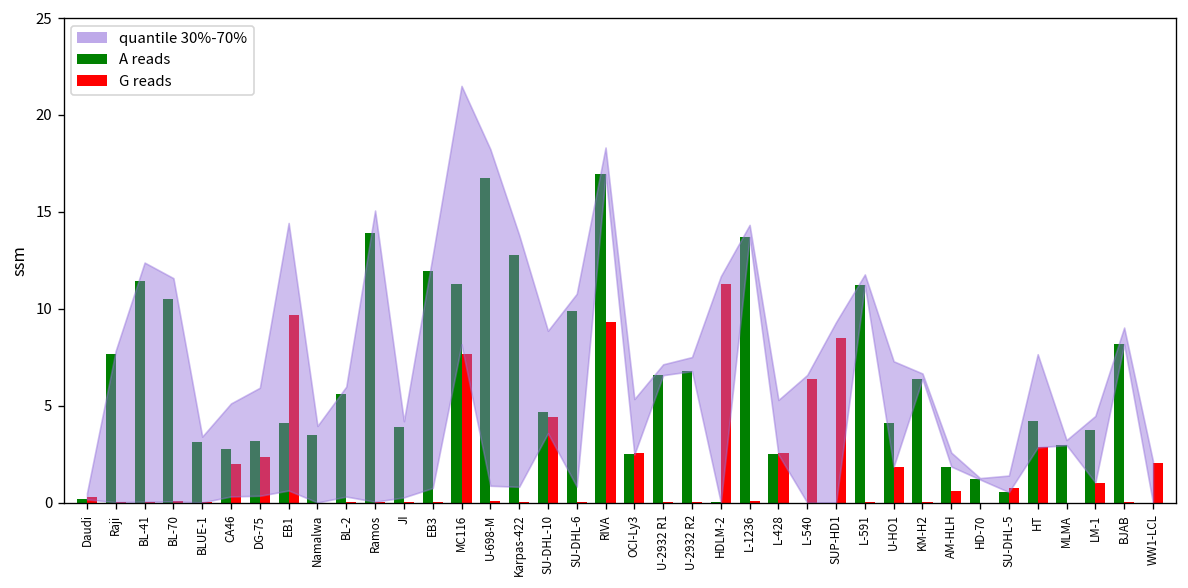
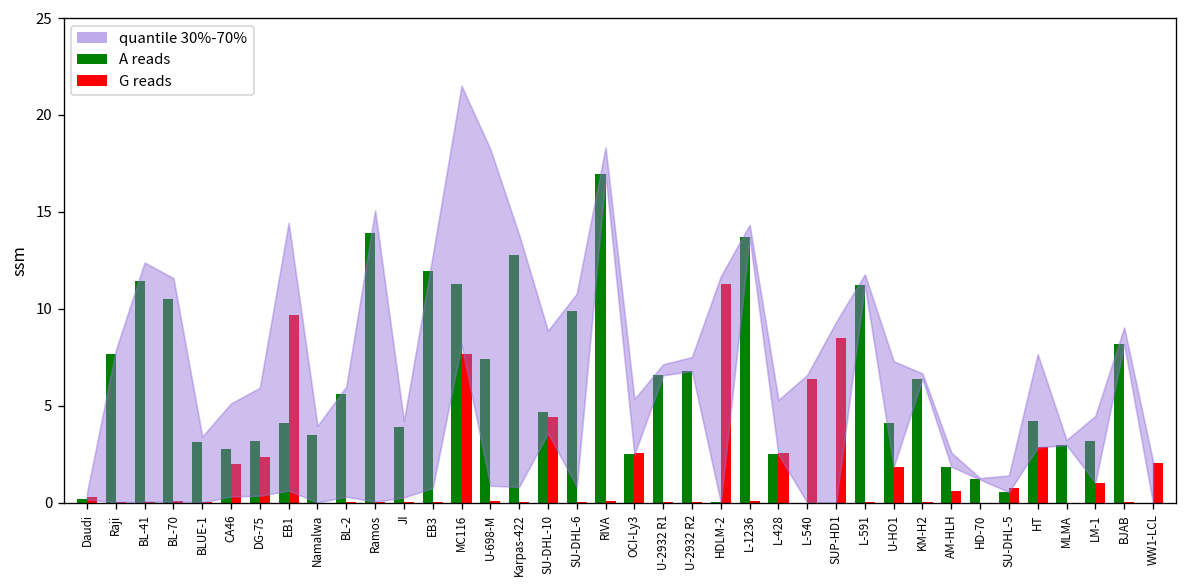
  {
    "A reads": {
      "Daudi": 0.2,
      "Raji": 7.7,
      "BL-41": 11.4,
      "BL-70": 10.5,
      "BLUE-1": 3.2,
      "CA46": 2.8,
      "DG-75": 3.2,
      "EB1": 4.1,
      "Namalwa": 3.5,
      "BL-2": 5.6,
      "Ramos": 13.9,
      "JI": 3.9,
      "EB3": 11.9,
      "MC116": 11.3,
-     "U-698-M": 16.8,
+     "U-698-M": 7.4,
      "Karpas-422": 12.8,
      "SU-DHL-10": 4.7,
      "SU-DHL-6": 9.9,
      "RIVA": 16.9,
      "OCI-Ly3": 2.5,
      "U-2932 R1": 6.6,
      "U-2932 R2": 6.8,
      "L-1236": 13.7,
      "L-428": 2.5,
      "L-591": 11.2,
      "U-HO1": 4.1,
      "KM-H2": 6.4,
      "AM-HLH": 1.9,
      "HD-70": 1.2,
      "SU-DHL-5": 0.6,
      "HT": 4.2,
      "MLMA": 3.0,
-     "LM-1": 3.8,
+     "LM-1": 3.2,
      "BJAB": 8.2
    },
    "G reads": {
      "Daudi": 0.3,
      "CA46": 2.0,
      "DG-75": 2.4,
      "EB1": 9.7,
      "MC116": 7.7,
      "SU-DHL-10": 4.4,
-     "RIVA": 9.3,
+     "RIVA": 0.1,
      "OCI-Ly3": 2.6,
      "HDLM-2": 11.3,
      "L-428": 2.5,
      "L-540": 6.4,
      "SUP-HD1": 8.5,
      "U-HO1": 1.9,
      "AM-HLH": 0.6,
      "SU-DHL-5": 0.8,
      "HT": 2.9,
      "LM-1": 1.0,
      "WW1-LCL": 2.1
    }
  }
